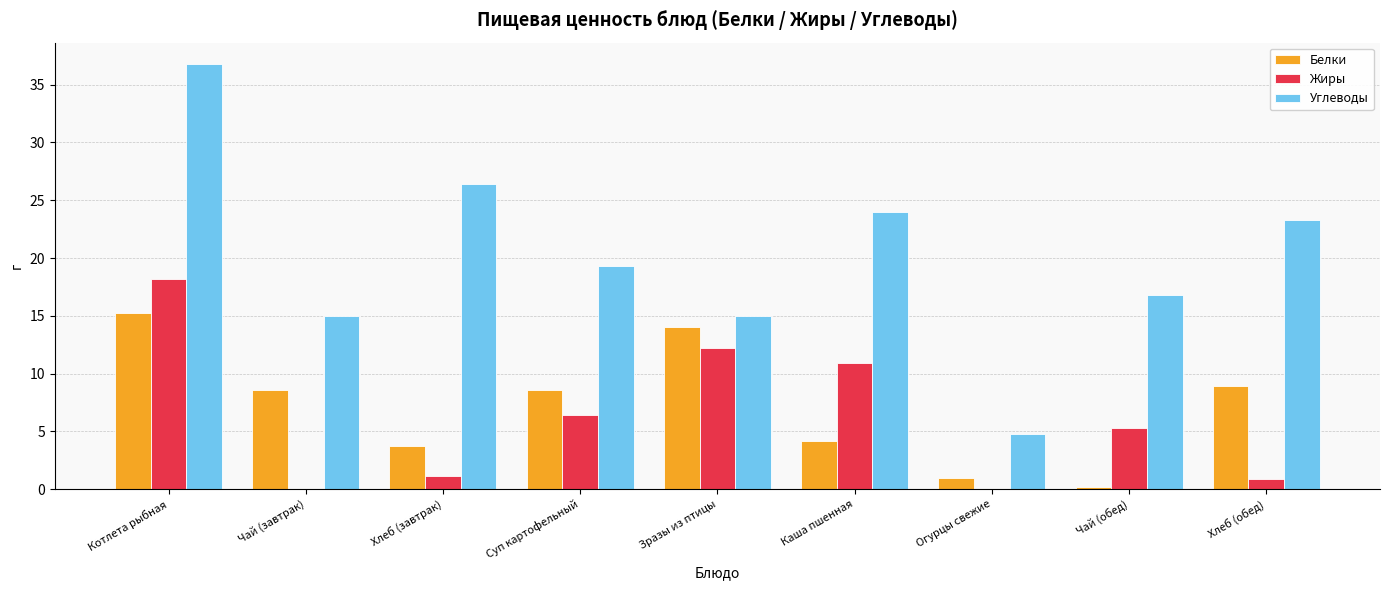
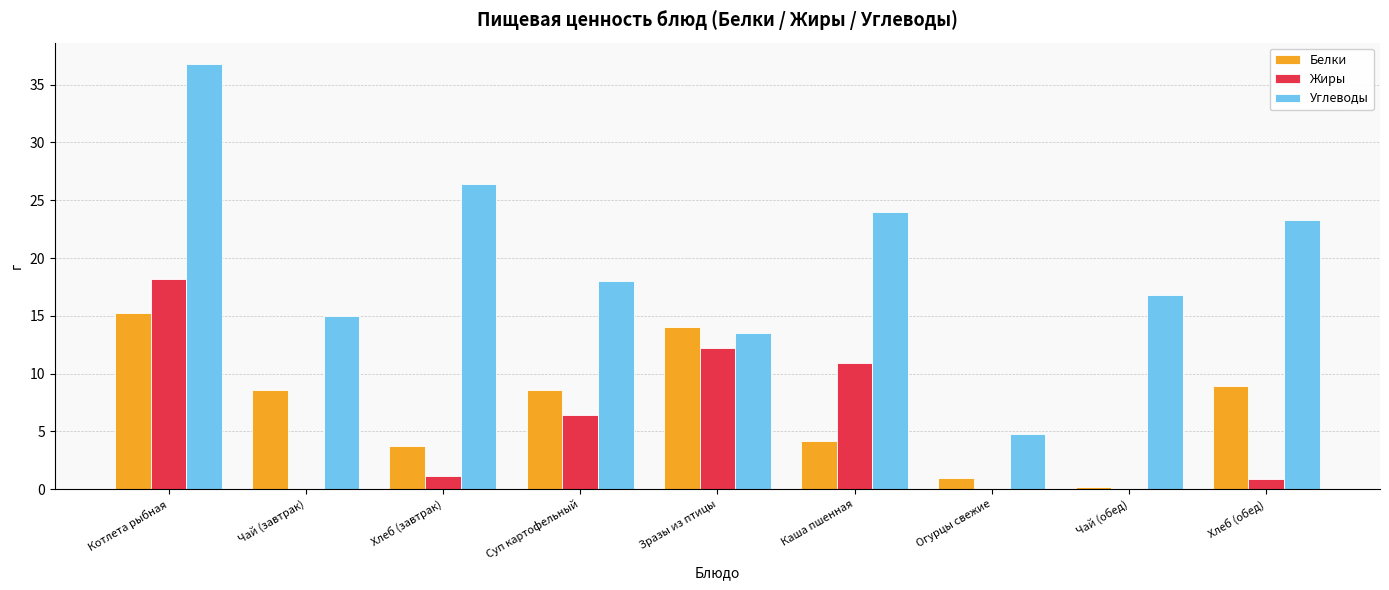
  {
    "Белки": {
      "Котлета рыбная": 15.2,
      "Чай (завтрак)": 8.6,
      "Хлеб (завтрак)": 3.7,
      "Суп картофельный": 8.6,
      "Зразы из птицы": 14.0,
      "Каша пшенная": 4.2,
      "Огурцы свежие": 1.0,
      "Хлеб (обед)": 8.9
    },
    "Жиры": {
      "Котлета рыбная": 18.2,
      "Чай (завтрак)": 0.0,
      "Хлеб (завтрак)": 1.1,
      "Суп картофельный": 6.4,
      "Зразы из птицы": 12.2,
      "Каша пшенная": 10.9,
      "Огурцы свежие": 0.0,
-     "Чай (обед)": 5.3,
+     "Чай (обед)": 0.0,
      "Хлеб (обед)": 0.9
    },
    "Углеводы": {
      "Котлета рыбная": 36.8,
      "Чай (завтрак)": 15.0,
      "Хлеб (завтрак)": 26.4,
-     "Суп картофельный": 19.3,
-     "Зразы из птицы": 15.0,
+     "Суп картофельный": 18.0,
+     "Зразы из птицы": 13.5,
      "Каша пшенная": 24.0,
      "Огурцы свежие": 4.8,
      "Чай (обед)": 16.8,
      "Хлеб (обед)": 23.3
    }
  }
